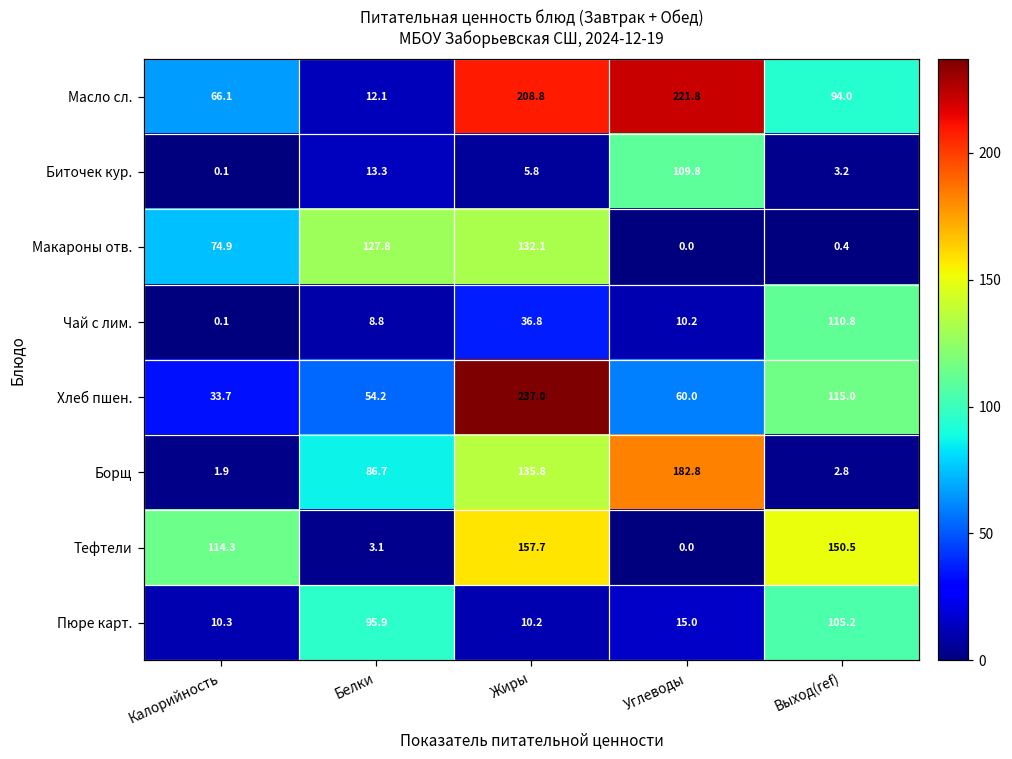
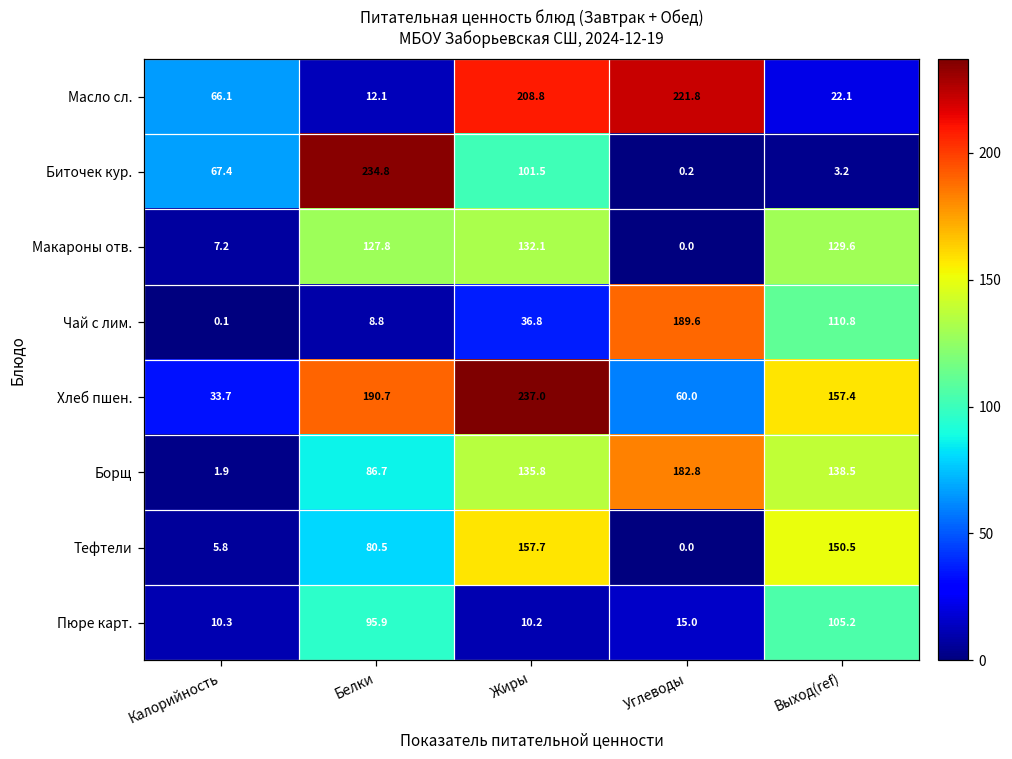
  {
    "Масло сл.": {
      "Калорийность": 66.1,
      "Белки": 12.1,
      "Жиры": 208.8,
      "Углеводы": 221.8,
-     "Выход(ref)": 94.0
+     "Выход(ref)": 22.1
    },
    "Биточек кур.": {
-     "Калорийность": 0.1,
-     "Белки": 13.3,
-     "Жиры": 5.8,
-     "Углеводы": 109.8,
+     "Калорийность": 67.4,
+     "Белки": 234.8,
+     "Жиры": 101.5,
+     "Углеводы": 0.2,
      "Выход(ref)": 3.2
    },
    "Макароны отв.": {
-     "Калорийность": 74.9,
+     "Калорийность": 7.2,
      "Белки": 127.8,
      "Жиры": 132.1,
      "Углеводы": 0.0,
-     "Выход(ref)": 0.4
+     "Выход(ref)": 129.6
    },
    "Чай с лим.": {
      "Калорийность": 0.1,
      "Белки": 8.8,
      "Жиры": 36.8,
-     "Углеводы": 10.2,
+     "Углеводы": 189.6,
      "Выход(ref)": 110.8
    },
    "Хлеб пшен.": {
      "Калорийность": 33.7,
-     "Белки": 54.2,
+     "Белки": 190.7,
      "Жиры": 237.0,
      "Углеводы": 60.0,
-     "Выход(ref)": 115.0
+     "Выход(ref)": 157.4
    },
    "Борщ": {
      "Калорийность": 1.9,
      "Белки": 86.7,
      "Жиры": 135.8,
      "Углеводы": 182.8,
-     "Выход(ref)": 2.8
+     "Выход(ref)": 138.5
    },
    "Тефтели": {
-     "Калорийность": 114.3,
-     "Белки": 3.1,
+     "Калорийность": 5.8,
+     "Белки": 80.5,
      "Жиры": 157.7,
      "Углеводы": 0.0,
      "Выход(ref)": 150.5
    },
    "Пюре карт.": {
      "Калорийность": 10.3,
      "Белки": 95.9,
      "Жиры": 10.2,
      "Углеводы": 15.0,
      "Выход(ref)": 105.2
    }
  }
